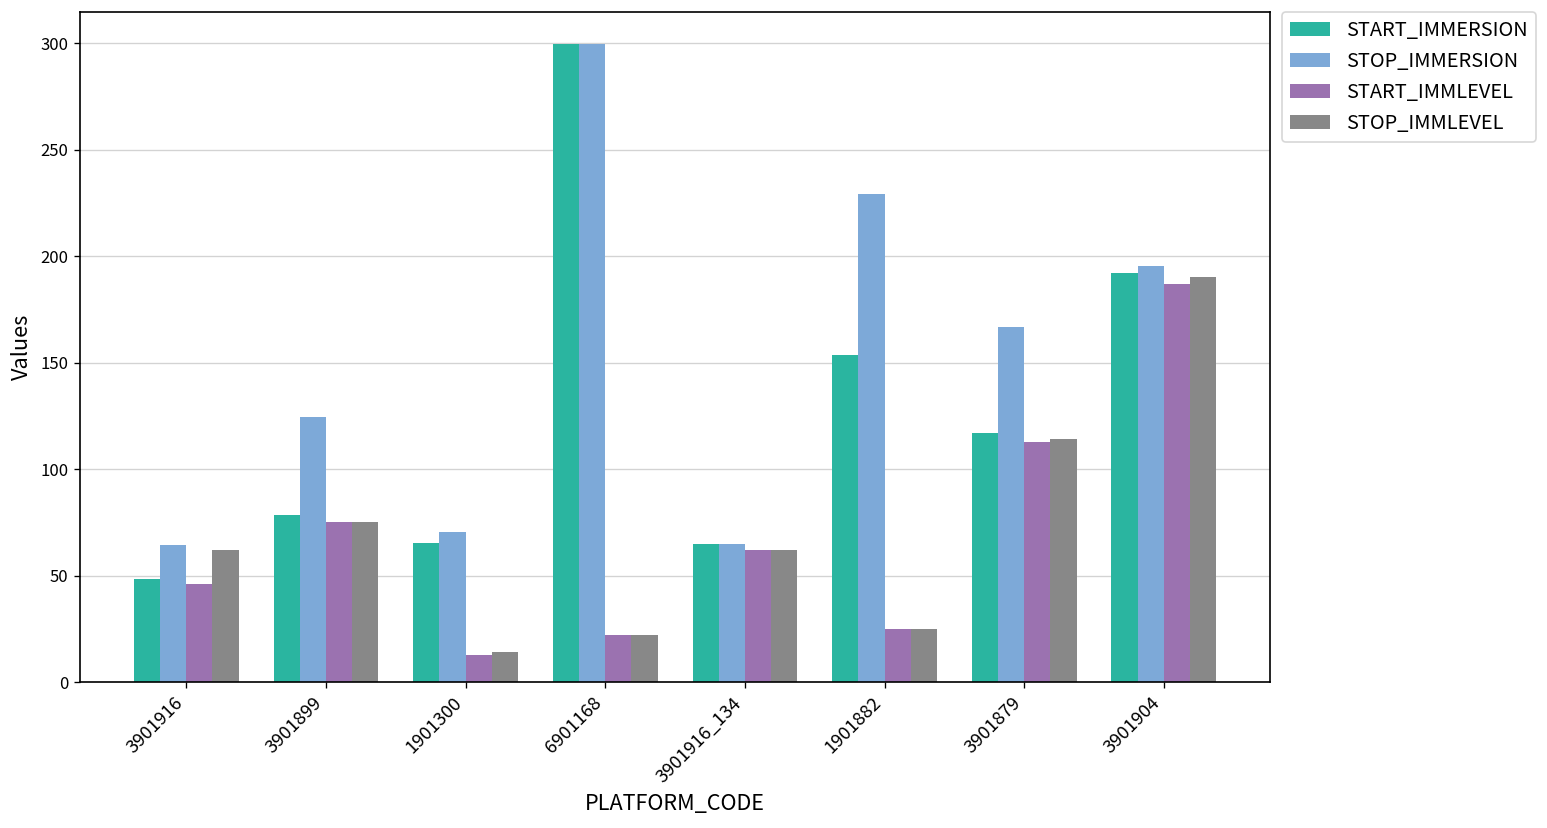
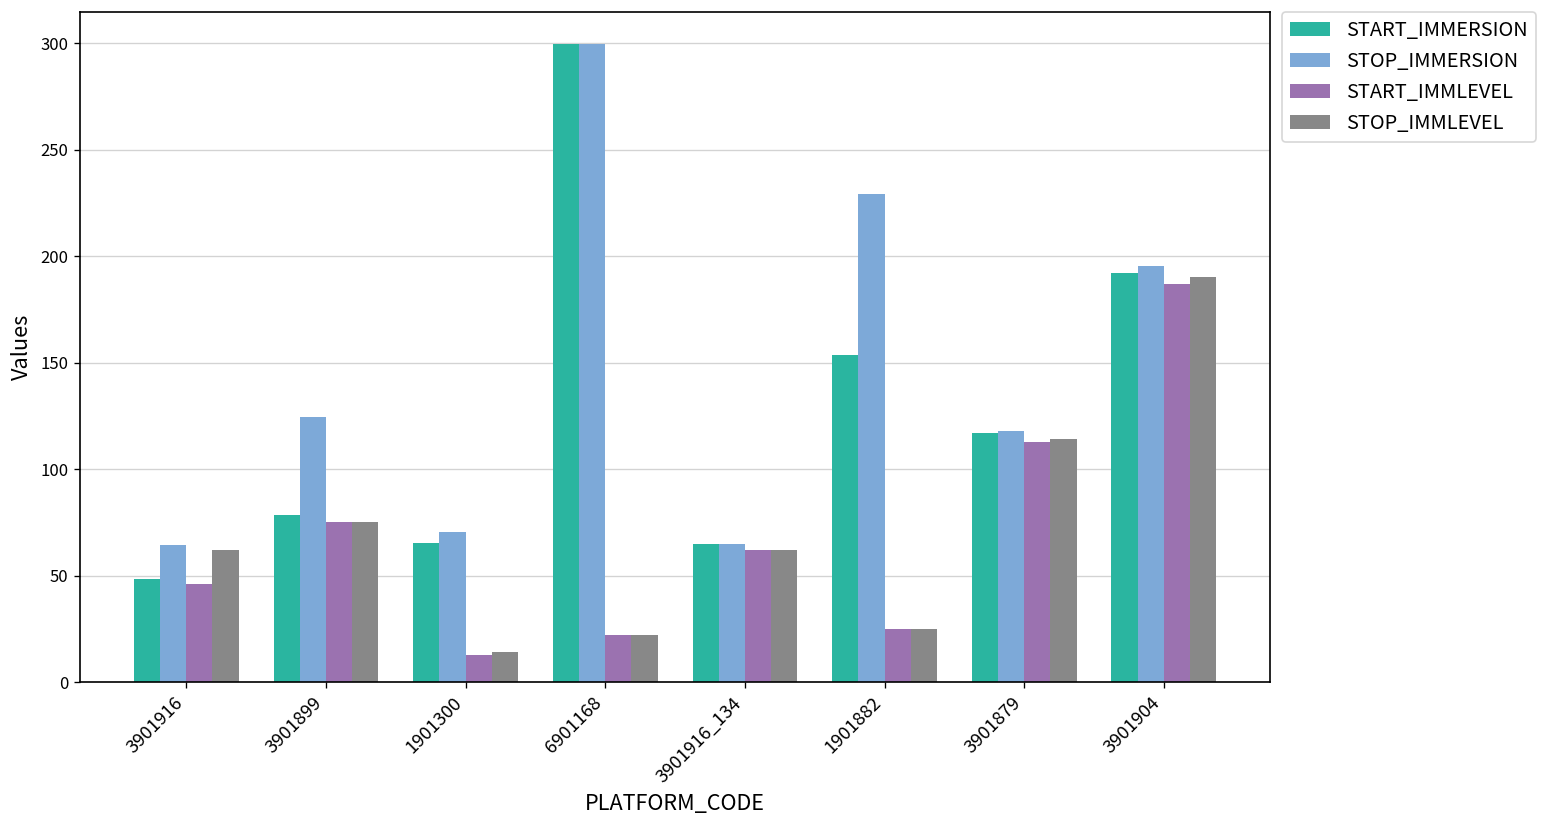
  {
    "START_IMMERSION": {
      "3901916": 49,
      "3901899": 78,
      "1901300": 65,
      "6901168": 300,
      "3901916_134": 65,
      "1901882": 154,
      "3901879": 117,
      "3901904": 192
    },
    "STOP_IMMERSION": {
      "3901916": 65,
      "3901899": 125,
      "1901300": 70,
      "6901168": 300,
      "3901916_134": 65,
      "1901882": 229,
-     "3901879": 167,
+     "3901879": 118,
      "3901904": 195
    }
  }
